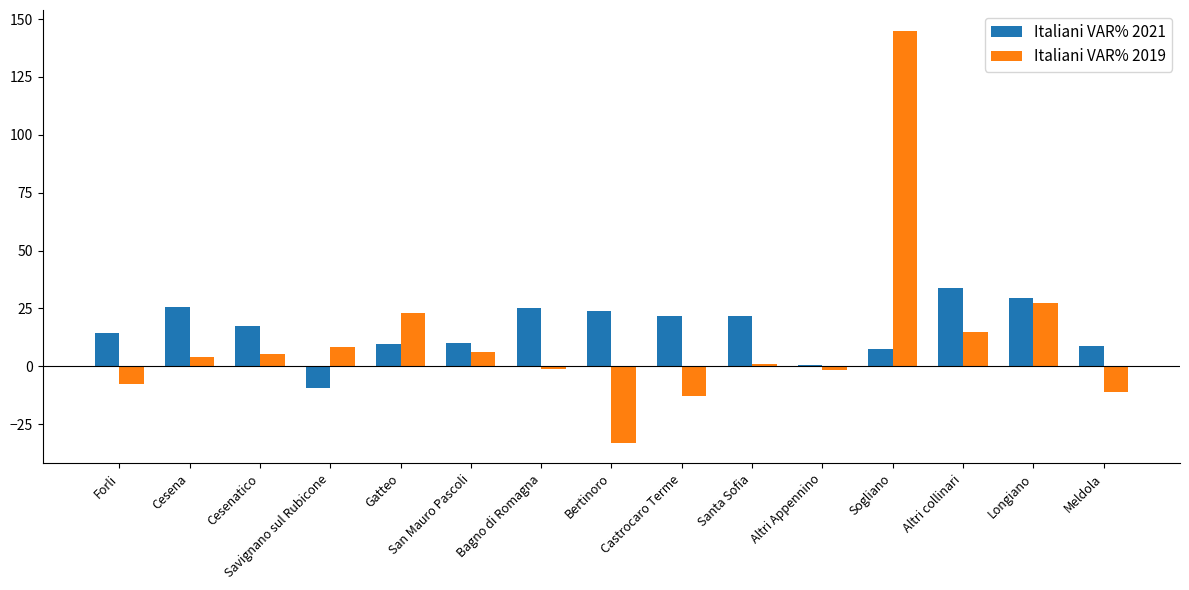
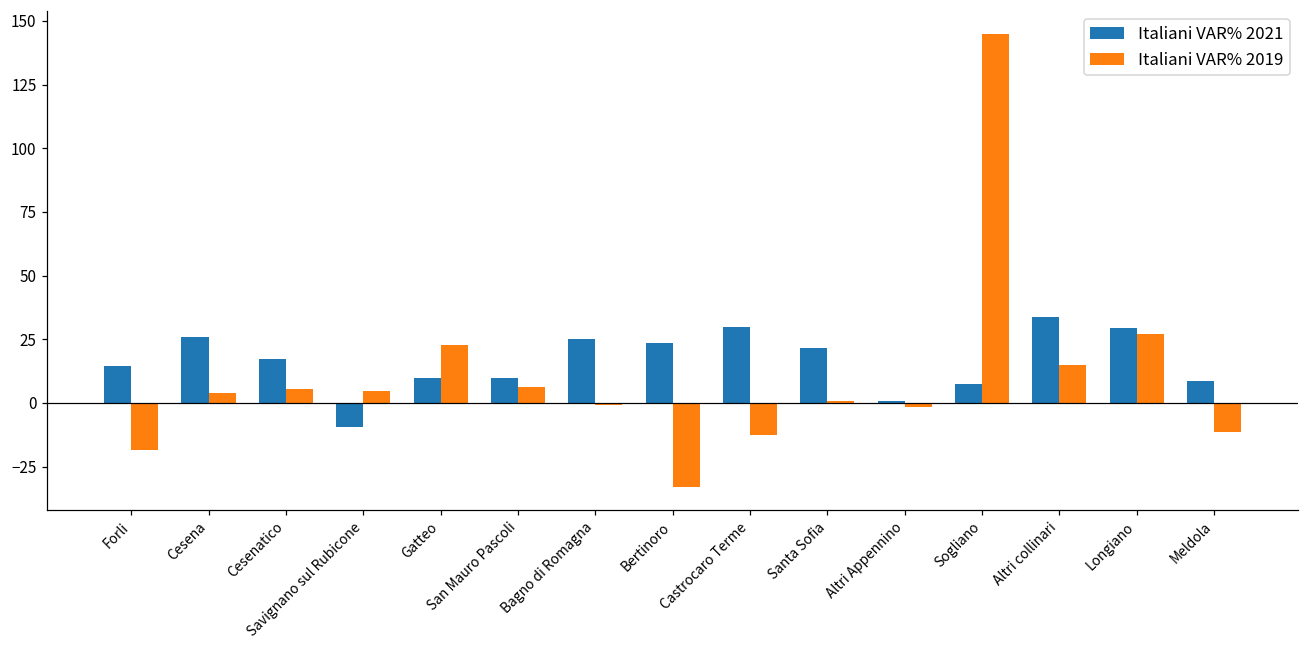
  {
    "Italiani VAR% 2021": {
      "Forli": 14,
      "Cesena": 26,
      "Cesenatico": 17,
      "Savignano sul Rubicone": -10,
      "Gatteo": 10,
      "San Mauro Pascoli": 10,
      "Bagno di Romagna": 25,
      "Bertinoro": 24,
-     "Castrocaro Terme": 22,
+     "Castrocaro Terme": 30,
      "Santa Sofia": 22,
      "Sogliano": 7,
      "Altri collinari": 34,
      "Longiano": 30,
      "Meldola": 9
    },
    "Italiani VAR% 2019": {
-     "Forli": -8,
+     "Forli": -18,
      "Cesena": 4,
      "Cesenatico": 5,
-     "Savignano sul Rubicone": 8,
+     "Savignano sul Rubicone": 5,
      "Gatteo": 23,
      "San Mauro Pascoli": 6,
      "Bertinoro": -33,
      "Castrocaro Terme": -13,
      "Altri Appennino": -2,
      "Sogliano": 145,
      "Altri collinari": 15,
      "Longiano": 27,
      "Meldola": -11
    }
  }
